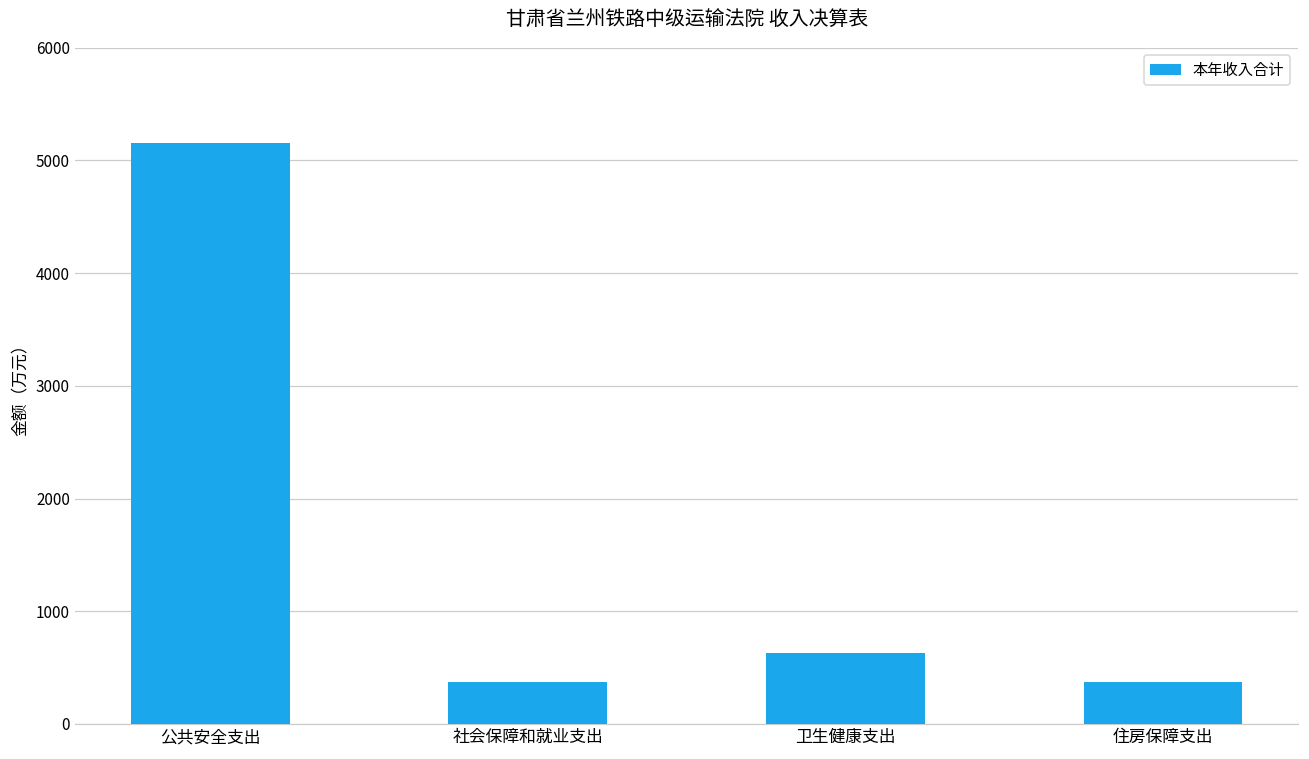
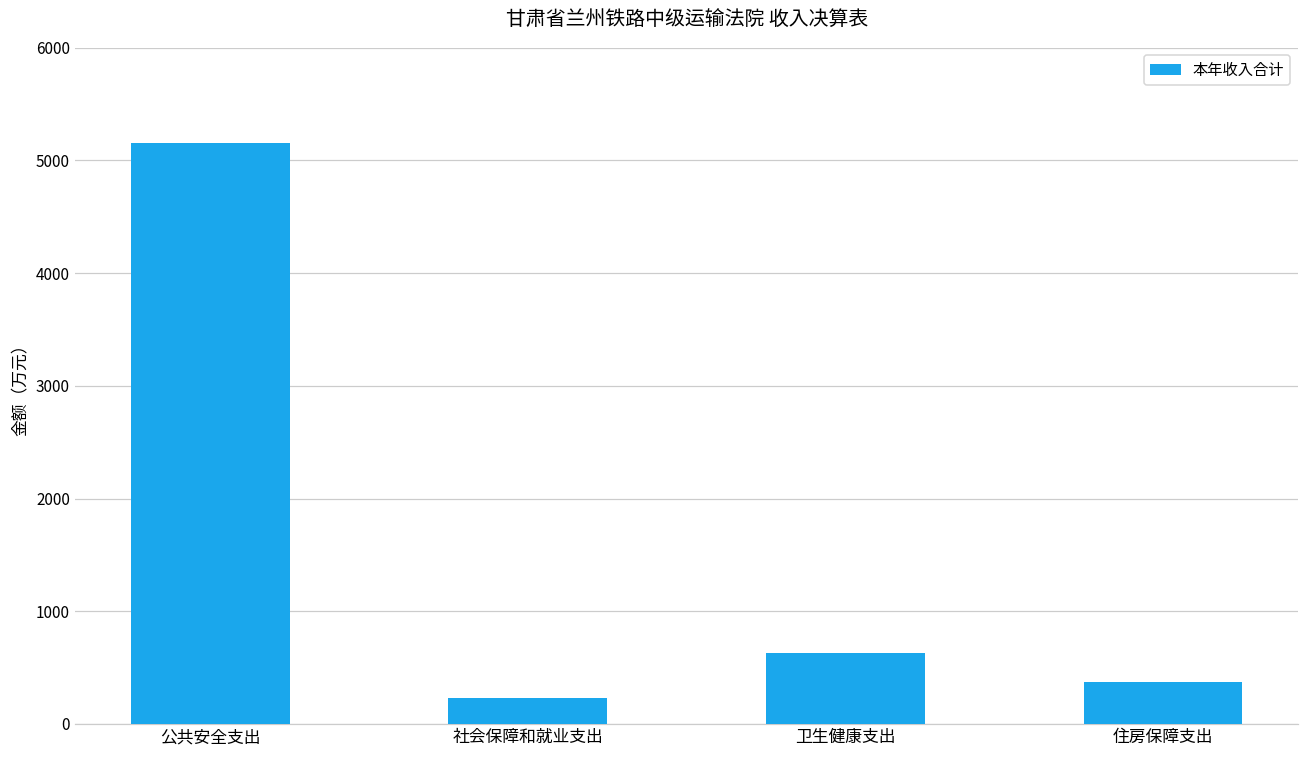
  {
    "公共安全支出": 5160,
-   "社会保障和就业支出": 380,
+   "社会保障和就业支出": 230,
    "卫生健康支出": 630,
    "住房保障支出": 370
  }
